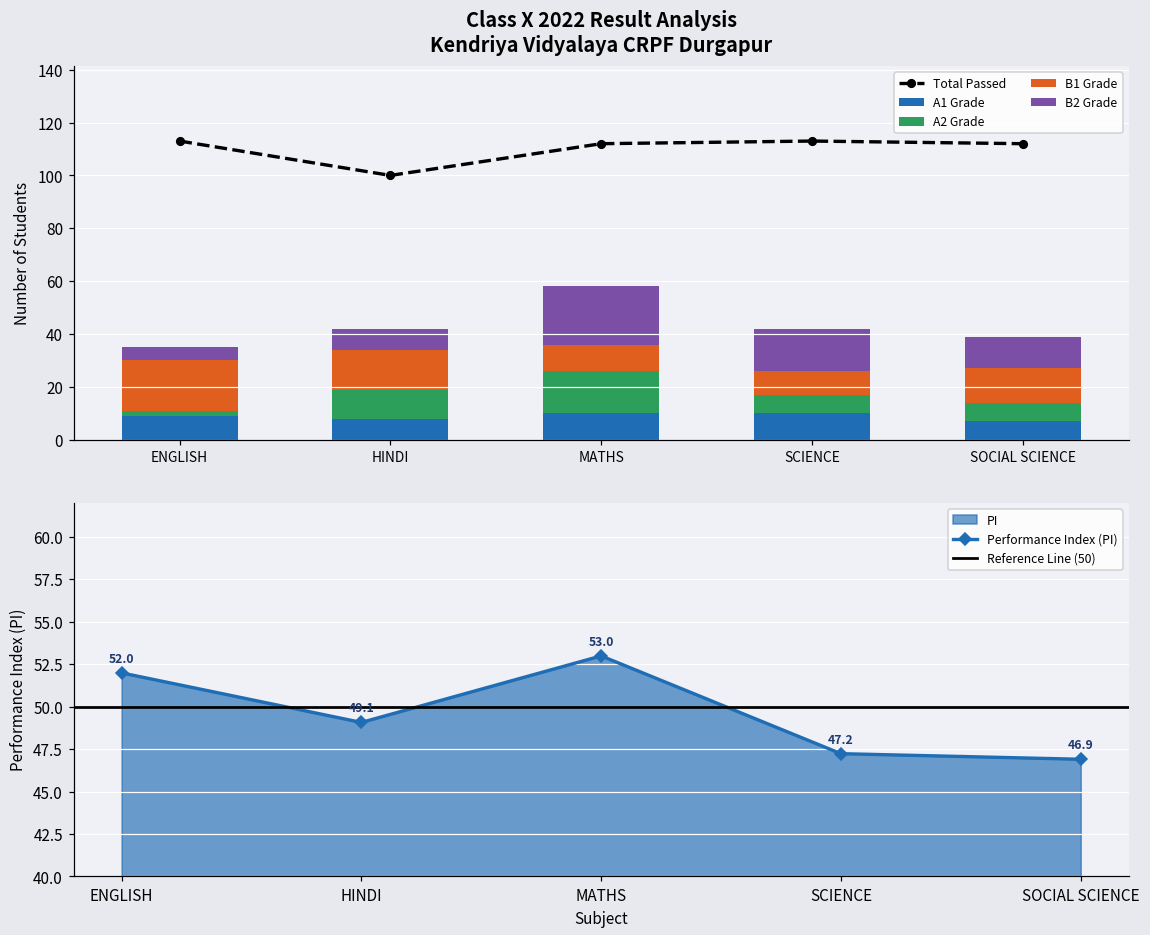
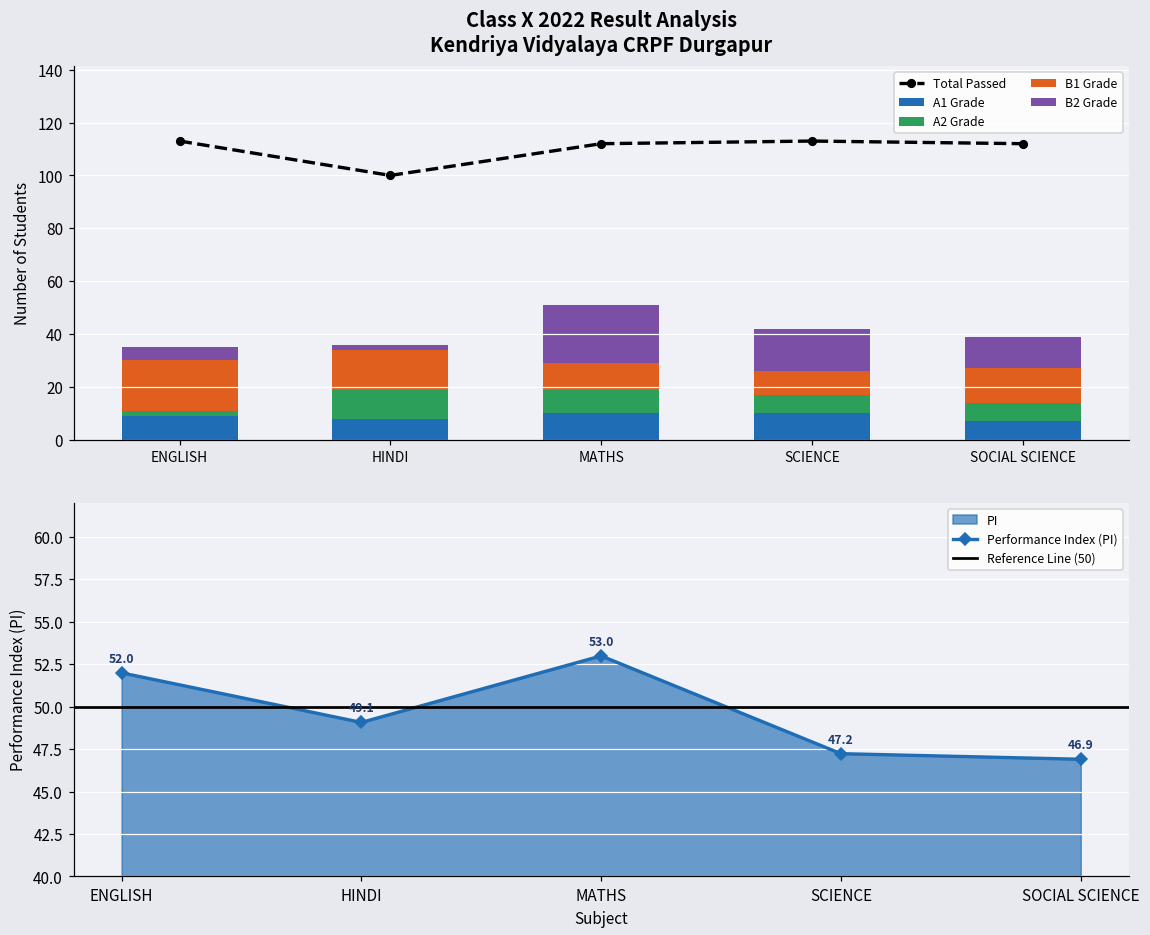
  {
    "Class X 2022 Result Analysis Kendriya Vidyalaya CRPF Durgapur": {
      "Total Passed": {
        "ENGLISH": 113,
        "HINDI": 100,
        "MATHS": 112,
        "SCIENCE": 113,
        "SOCIAL SCIENCE": 112
      },
      "A1 Grade": {
        "ENGLISH": 9,
        "HINDI": 8,
        "MATHS": 10,
        "SCIENCE": 10,
        "SOCIAL SCIENCE": 7
      },
      "A2 Grade": {
        "ENGLISH": 2,
        "HINDI": 11,
-       "MATHS": 16,
+       "MATHS": 9,
        "SCIENCE": 7,
        "SOCIAL SCIENCE": 7
      },
      "B1 Grade": {
        "ENGLISH": 19,
        "HINDI": 15,
        "MATHS": 10,
        "SCIENCE": 9,
        "SOCIAL SCIENCE": 13
      },
      "B2 Grade": {
        "ENGLISH": 5,
-       "HINDI": 8,
+       "HINDI": 2,
        "MATHS": 22,
        "SCIENCE": 16,
        "SOCIAL SCIENCE": 12
      }
    }
  }
